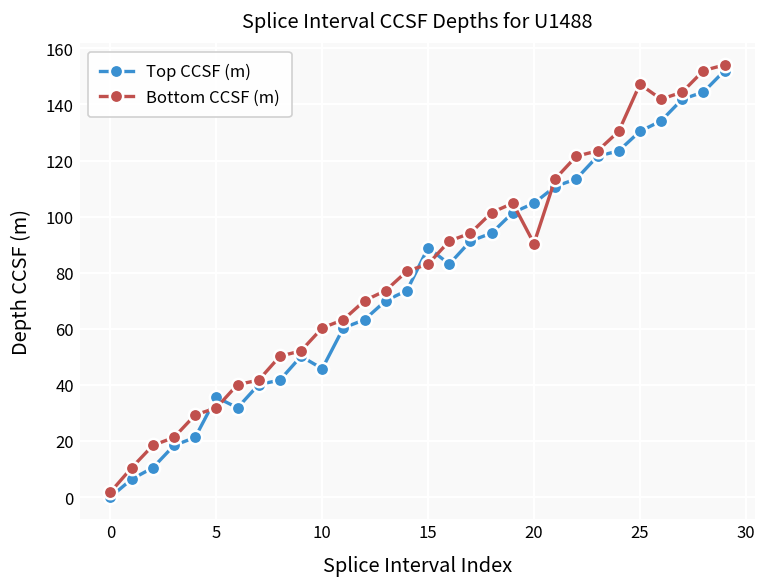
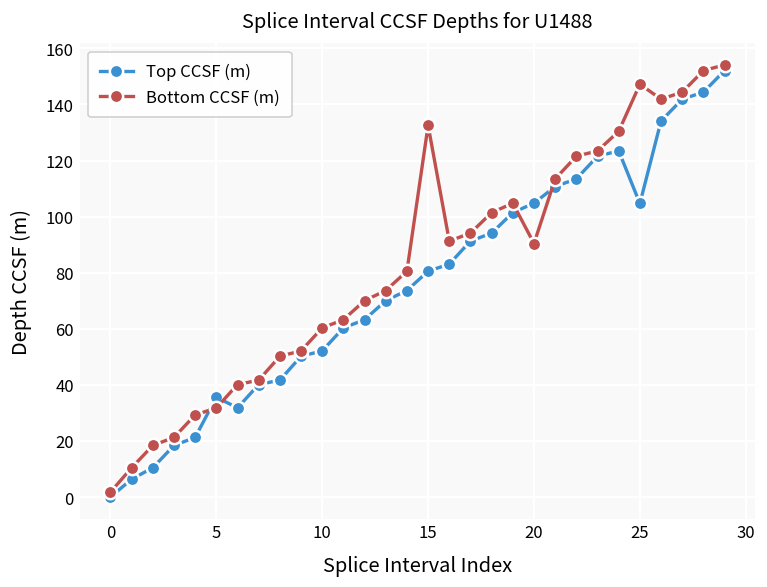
  {
    "Top CCSF (m)": {
      "0": 0,
      "5": 36,
-     "10": 46,
-     "15": 89,
+     "10": 52,
+     "15": 81,
      "20": 105,
-     "25": 130
+     "25": 105
    },
    "Bottom CCSF (m)": {
      "0": 2,
      "5": 32,
      "10": 60,
-     "15": 83,
+     "15": 133,
      "20": 90,
      "25": 147
    }
  }
